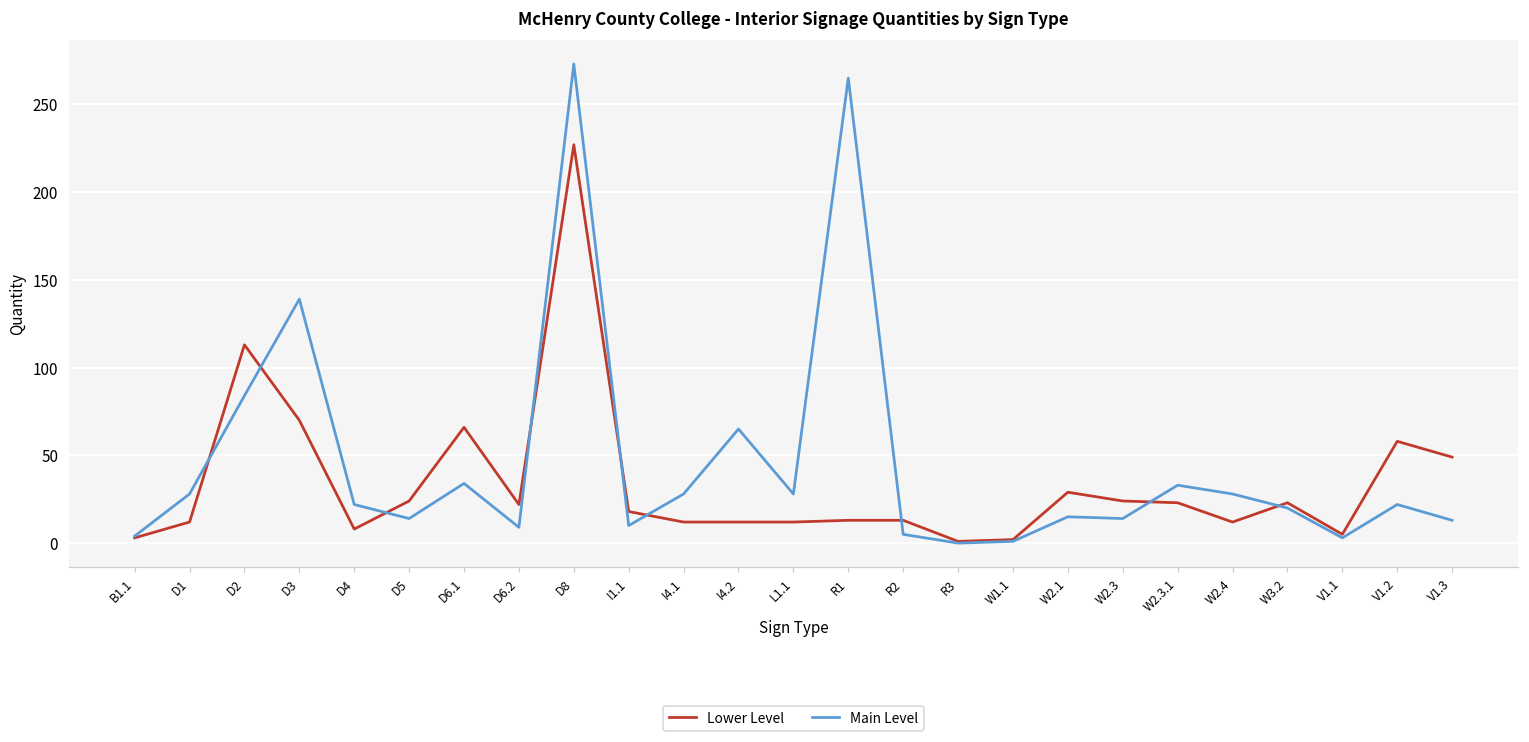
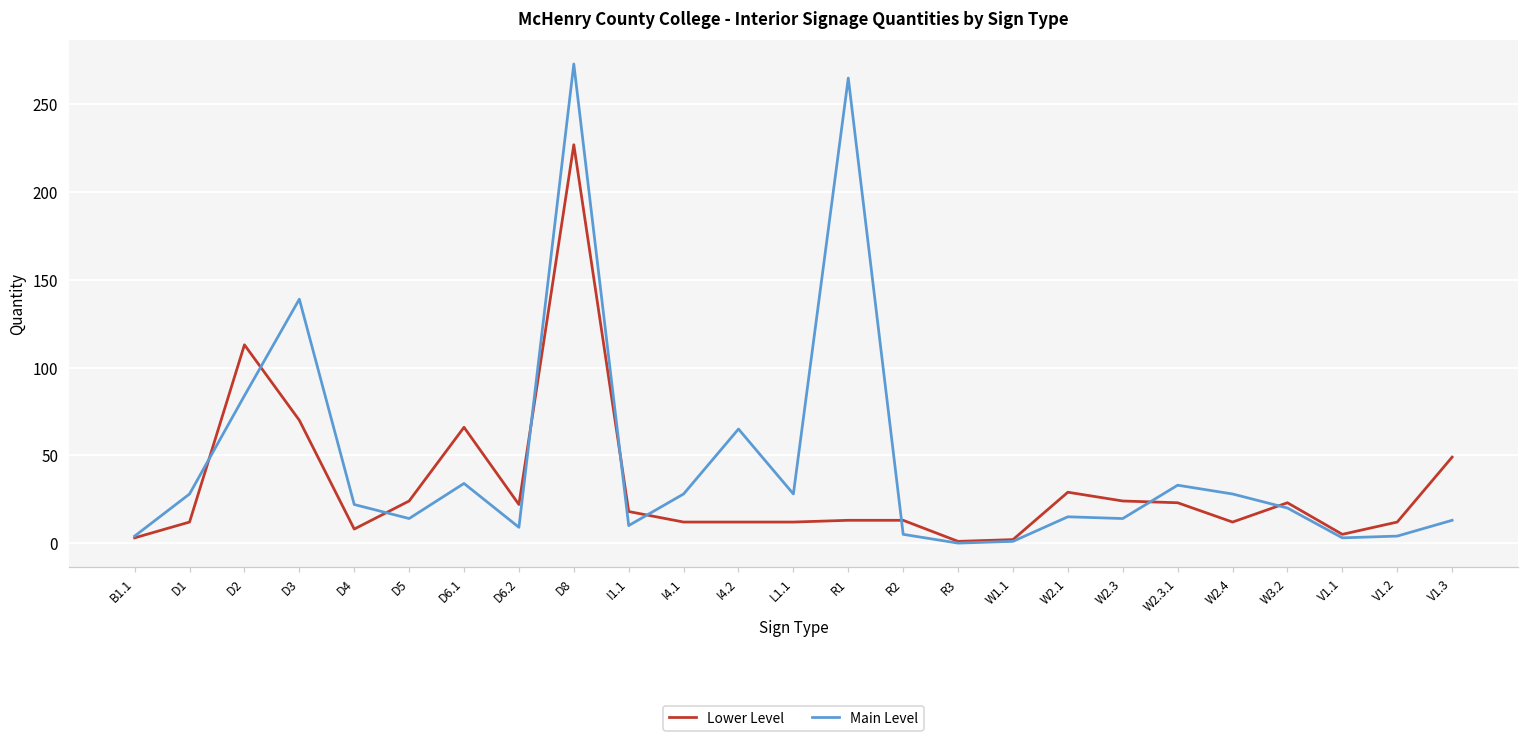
  {
    "Lower Level": {
      "D1": 12,
      "D2": 113,
      "D3": 70,
      "D4": 8,
      "D5": 24,
      "D6.1": 66,
      "D6.2": 22,
      "D8": 227,
      "I1.1": 18,
      "I4.1": 12,
      "I4.2": 12,
      "L1.1": 12,
      "R1": 13,
      "R2": 13,
      "W2.1": 29,
      "W2.3": 24,
      "W2.3.1": 23,
      "W2.4": 12,
      "W3.2": 23,
      "V1.1": 5,
-     "V1.2": 58,
+     "V1.2": 12,
      "V1.3": 49
    },
    "Main Level": {
      "D1": 28,
      "D2": 84,
      "D3": 139,
      "D4": 22,
      "D5": 14,
      "D6.1": 34,
      "D6.2": 9,
      "D8": 273,
      "I1.1": 10,
      "I4.1": 28,
      "I4.2": 65,
      "L1.1": 28,
      "R1": 265,
      "R2": 5,
      "W2.1": 15,
      "W2.3": 14,
      "W2.3.1": 33,
      "W2.4": 28,
      "W3.2": 20,
      "V1.1": 3,
-     "V1.2": 22,
+     "V1.2": 4,
      "V1.3": 13
    }
  }
